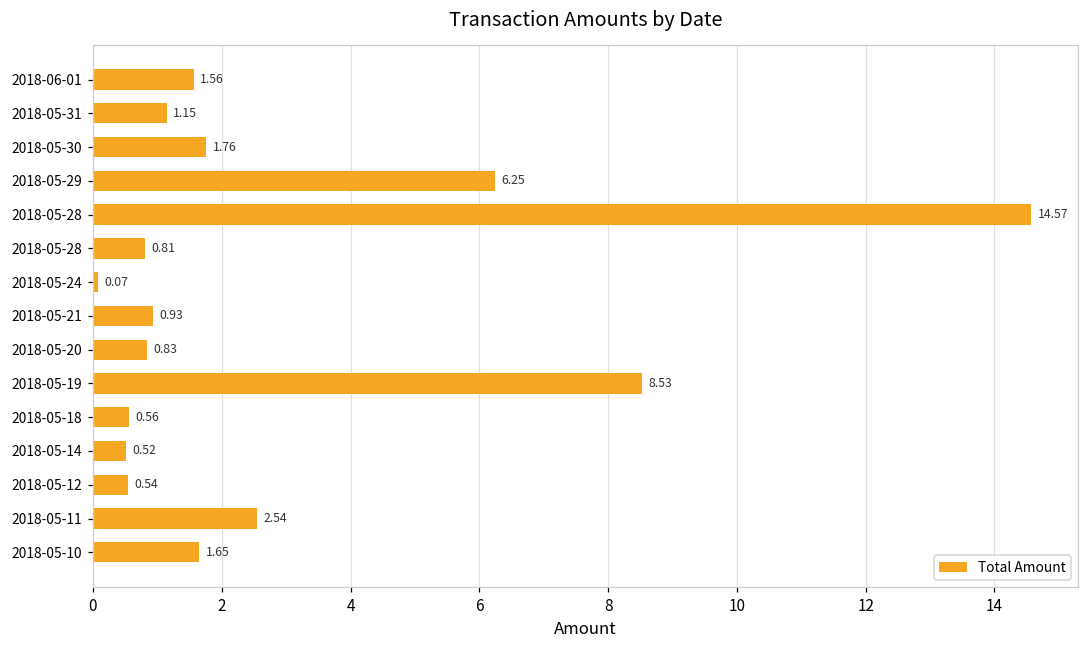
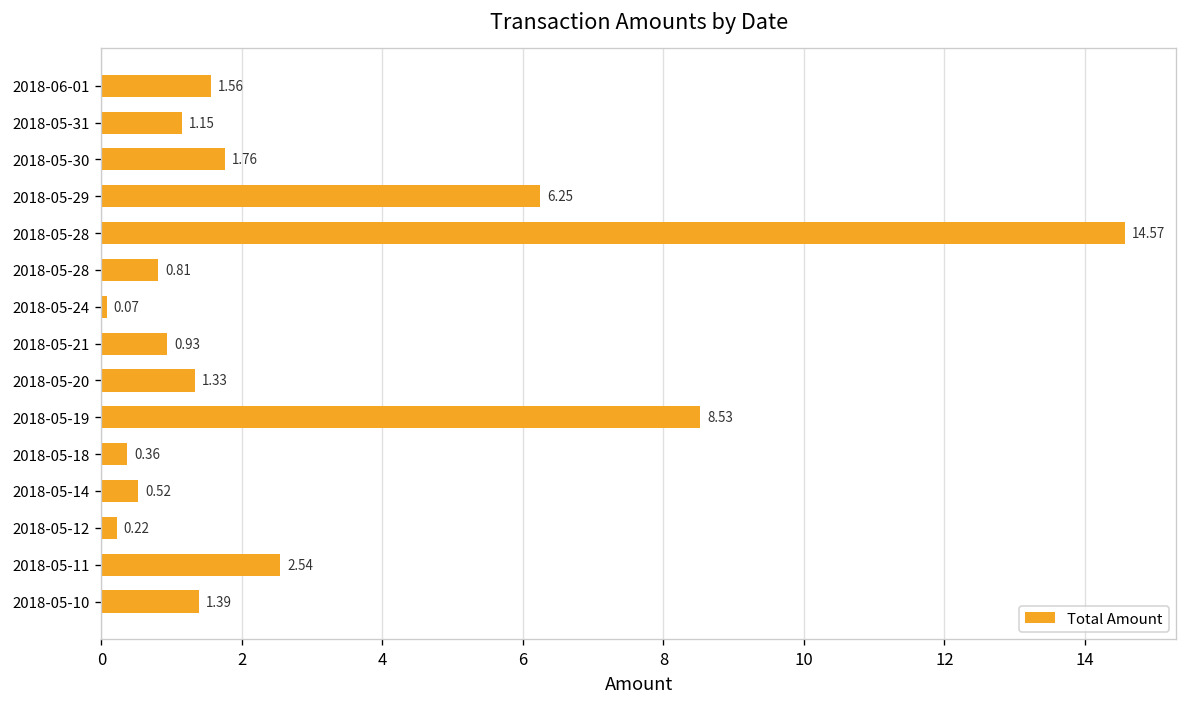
  {
    "2018-06-01": 1.56,
    "2018-05-31": 1.15,
    "2018-05-30": 1.76,
    "2018-05-29": 6.25,
    "2018-05-24": 0.07,
    "2018-05-21": 0.93,
-   "2018-05-20": 0.83,
+   "2018-05-20": 1.33,
    "2018-05-19": 8.53,
-   "2018-05-18": 0.56,
+   "2018-05-18": 0.36,
    "2018-05-14": 0.52,
-   "2018-05-12": 0.54,
+   "2018-05-12": 0.22,
    "2018-05-11": 2.54,
-   "2018-05-10": 1.65
+   "2018-05-10": 1.39
  }
